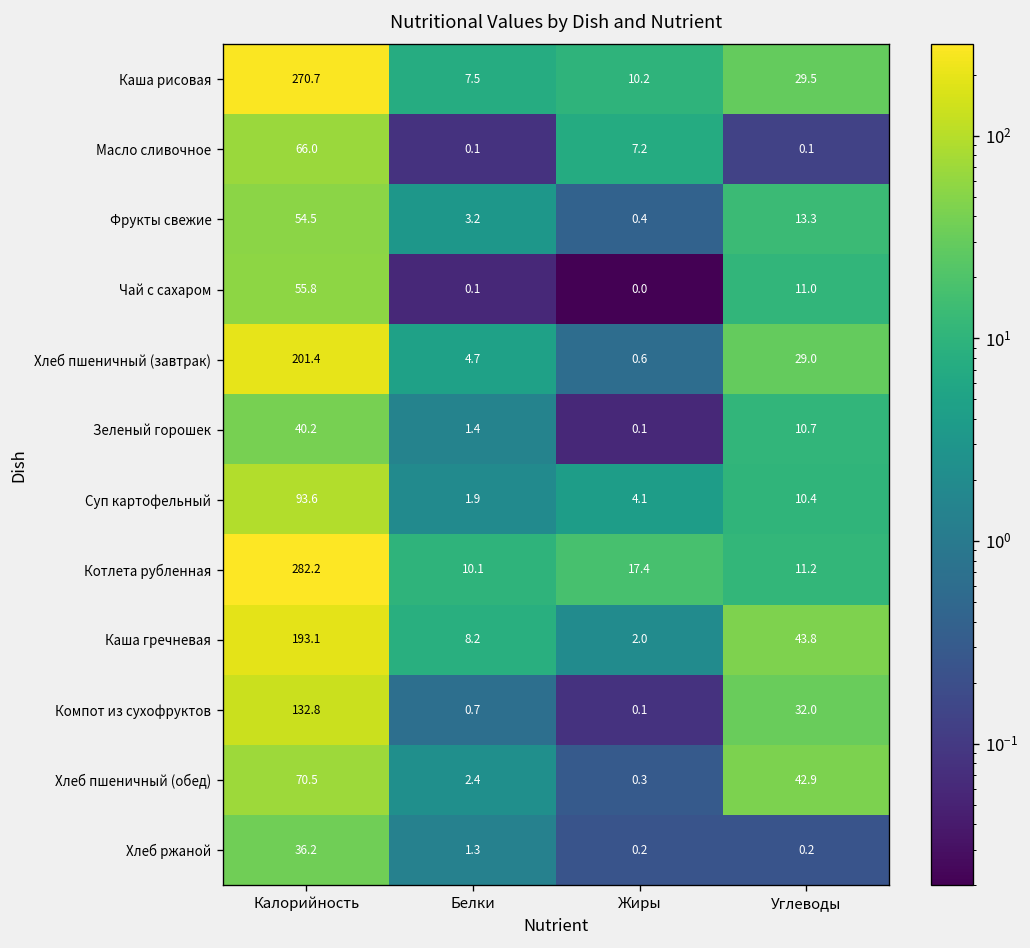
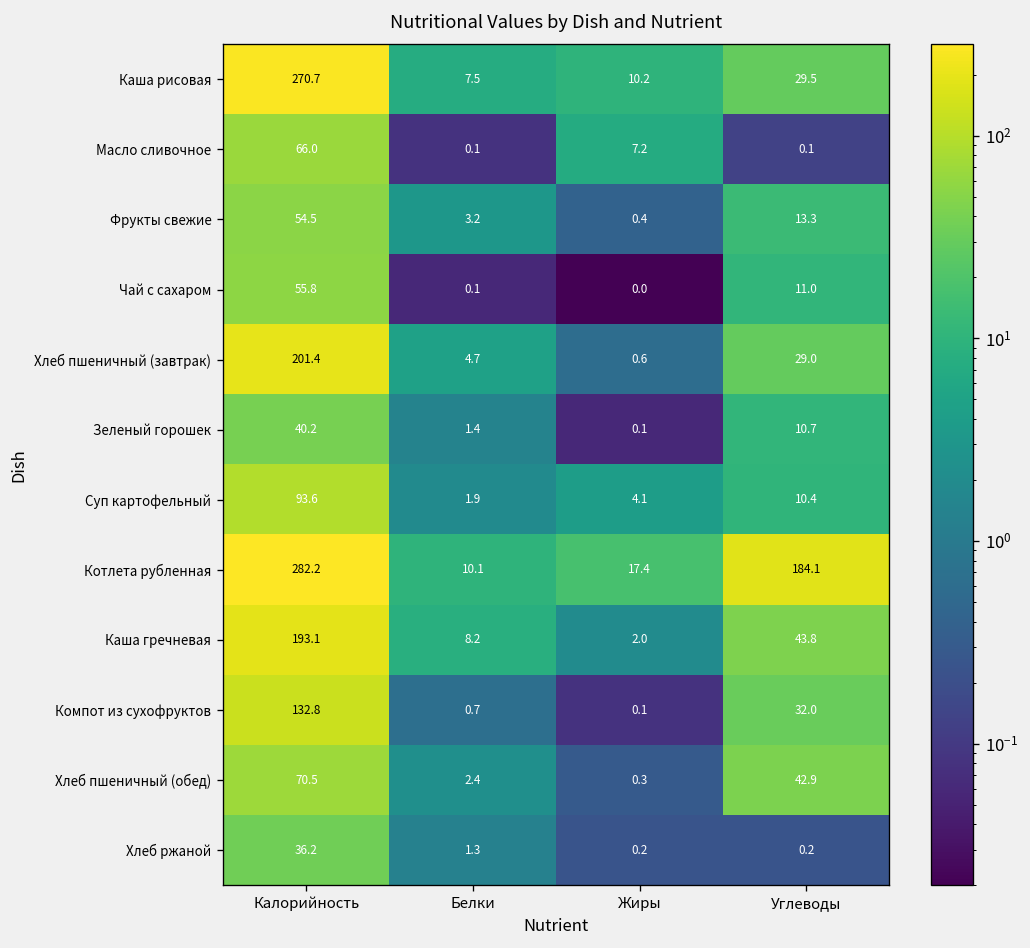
  {
    "Каша рисовая": {
      "Калорийность": 270.7,
      "Белки": 7.5,
      "Жиры": 10.2,
      "Углеводы": 29.5
    },
    "Масло сливочное": {
      "Калорийность": 66.0,
      "Белки": 0.1,
      "Жиры": 7.2,
      "Углеводы": 0.1
    },
    "Фрукты свежие": {
      "Калорийность": 54.5,
      "Белки": 3.2,
      "Жиры": 0.4,
      "Углеводы": 13.3
    },
    "Чай с сахаром": {
      "Калорийность": 55.8,
      "Белки": 0.1,
      "Жиры": 0.0,
      "Углеводы": 11.0
    },
    "Хлеб пшеничный (завтрак)": {
      "Калорийность": 201.4,
      "Белки": 4.7,
      "Жиры": 0.6,
      "Углеводы": 29.0
    },
    "Зеленый горошек": {
      "Калорийность": 40.2,
      "Белки": 1.4,
      "Жиры": 0.1,
      "Углеводы": 10.7
    },
    "Суп картофельный": {
      "Калорийность": 93.6,
      "Белки": 1.9,
      "Жиры": 4.1,
      "Углеводы": 10.4
    },
    "Котлета рубленная": {
      "Калорийность": 282.2,
      "Белки": 10.1,
      "Жиры": 17.4,
-     "Углеводы": 11.2
+     "Углеводы": 184.1
    },
    "Каша гречневая": {
      "Калорийность": 193.1,
      "Белки": 8.2,
      "Жиры": 2.0,
      "Углеводы": 43.8
    },
    "Компот из сухофруктов": {
      "Калорийность": 132.8,
      "Белки": 0.7,
      "Жиры": 0.1,
      "Углеводы": 32.0
    },
    "Хлеб пшеничный (обед)": {
      "Калорийность": 70.5,
      "Белки": 2.4,
      "Жиры": 0.3,
      "Углеводы": 42.9
    },
    "Хлеб ржаной": {
      "Калорийность": 36.2,
      "Белки": 1.3,
      "Жиры": 0.2,
      "Углеводы": 0.2
    }
  }
